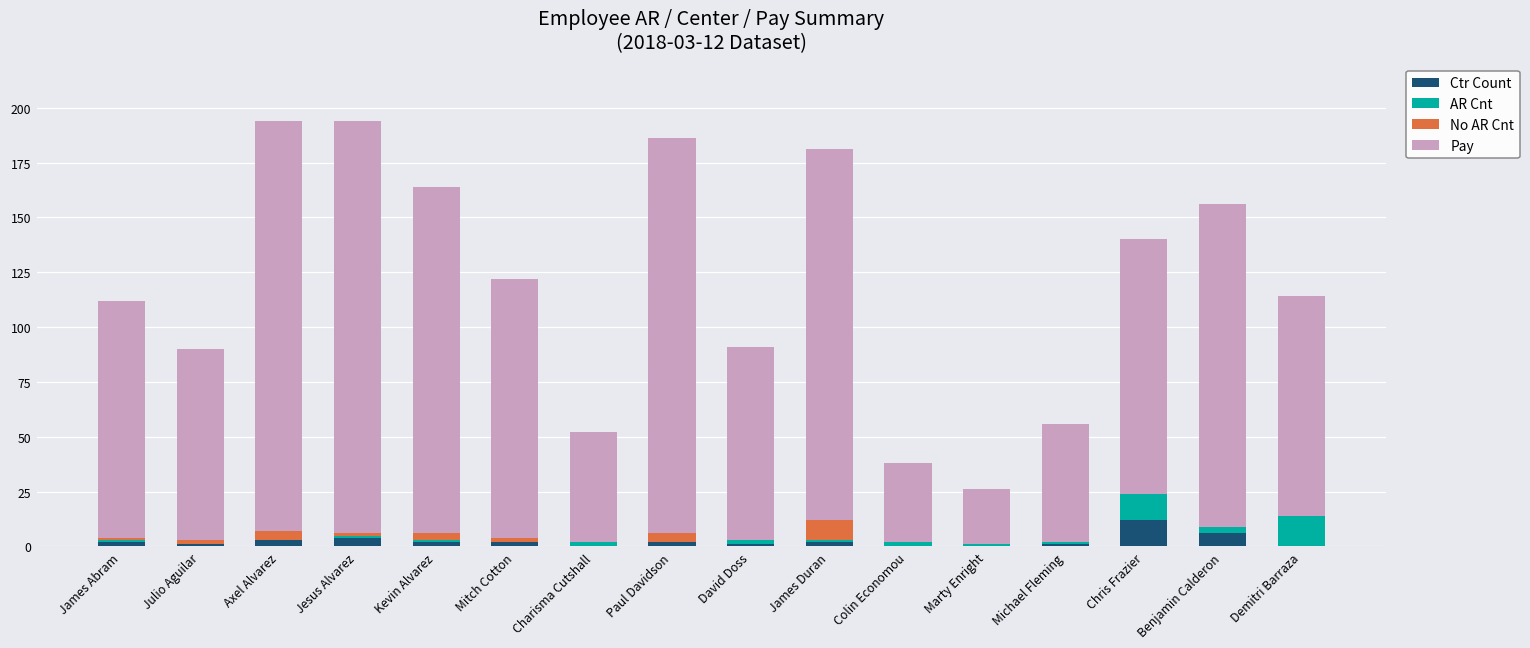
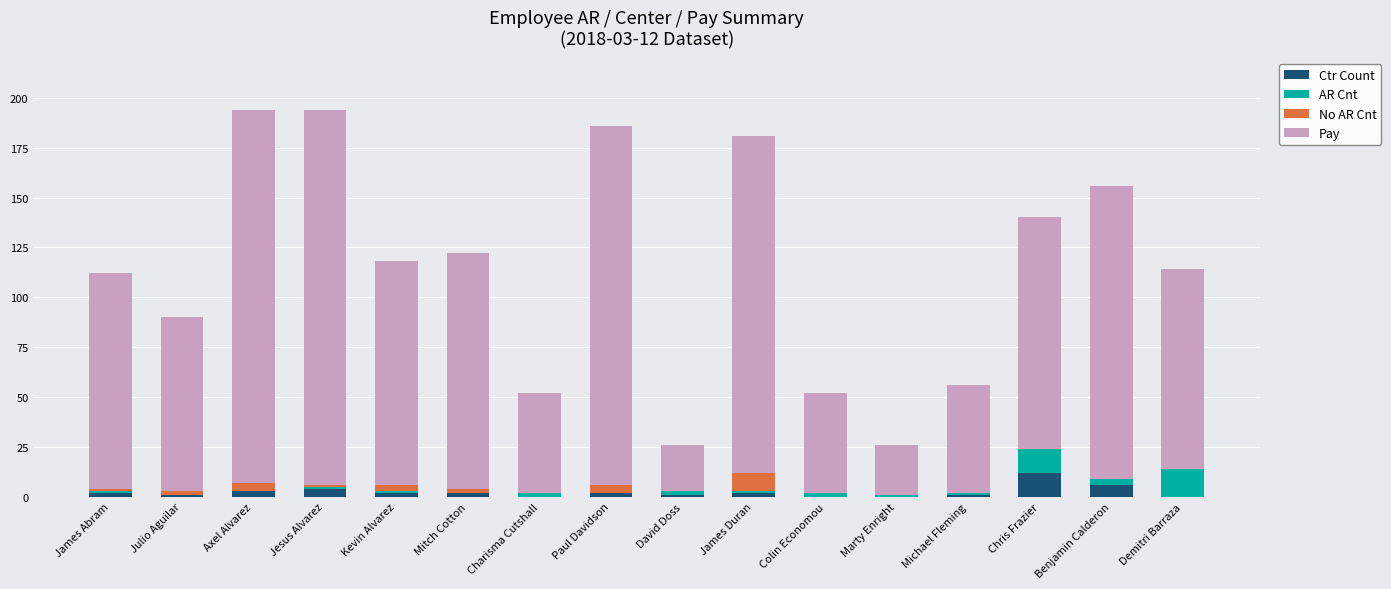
  {
    "Ctr Count": {
      "James Abram": 2,
      "Axel Alvarez": 3,
      "Jesus Alvarez": 4,
      "Kevin Alvarez": 2,
      "Mitch Cotton": 2,
      "Charisma Cutshall": 0,
      "Paul Davidson": 2,
      "James Duran": 2,
      "Colin Economou": 0,
      "Marty Enright": 0,
      "Chris Frazier": 12,
      "Benjamin Calderon": 6,
      "Demitri Barraza": 0
    },
    "AR Cnt": {
      "Julio Aguilar": 0,
      "Axel Alvarez": 0,
      "Mitch Cotton": 0,
      "Charisma Cutshall": 2,
      "Paul Davidson": 0,
      "David Doss": 2,
      "Colin Economou": 2,
      "Chris Frazier": 12,
      "Benjamin Calderon": 3,
      "Demitri Barraza": 14
    },
    "No AR Cnt": {
      "Julio Aguilar": 2,
      "Axel Alvarez": 4,
      "Kevin Alvarez": 3,
      "Mitch Cotton": 2,
      "Charisma Cutshall": 0,
      "Paul Davidson": 4,
      "David Doss": 0,
      "James Duran": 9,
      "Colin Economou": 0,
      "Marty Enright": 0,
      "Michael Fleming": 0,
      "Chris Frazier": 0,
      "Benjamin Calderon": 0,
      "Demitri Barraza": 0
    },
    "Pay": {
      "James Abram": 108,
      "Julio Aguilar": 87,
      "Axel Alvarez": 187,
      "Jesus Alvarez": 188,
-     "Kevin Alvarez": 158,
+     "Kevin Alvarez": 112,
      "Mitch Cotton": 118,
      "Charisma Cutshall": 50,
      "Paul Davidson": 180,
-     "David Doss": 88,
+     "David Doss": 23,
      "James Duran": 169,
-     "Colin Economou": 36,
+     "Colin Economou": 50,
      "Marty Enright": 25,
      "Michael Fleming": 54,
      "Chris Frazier": 116,
      "Benjamin Calderon": 147,
      "Demitri Barraza": 100
    }
  }
